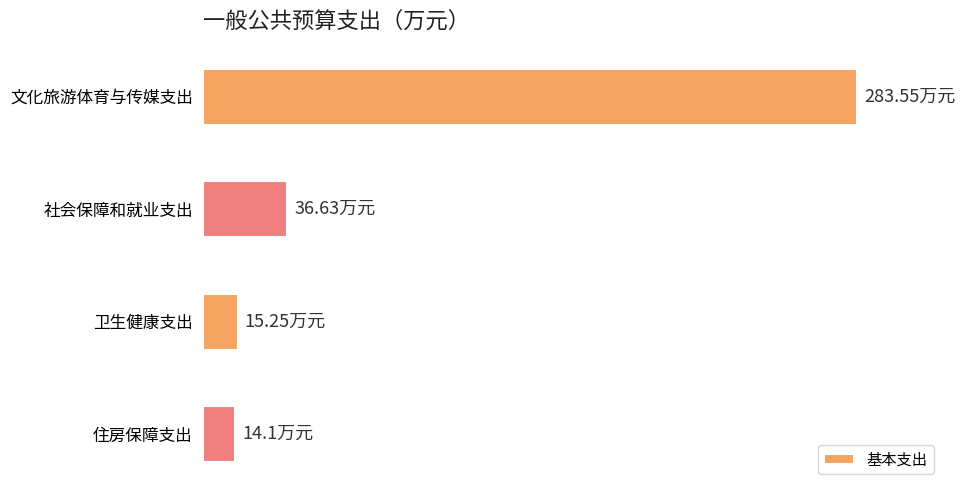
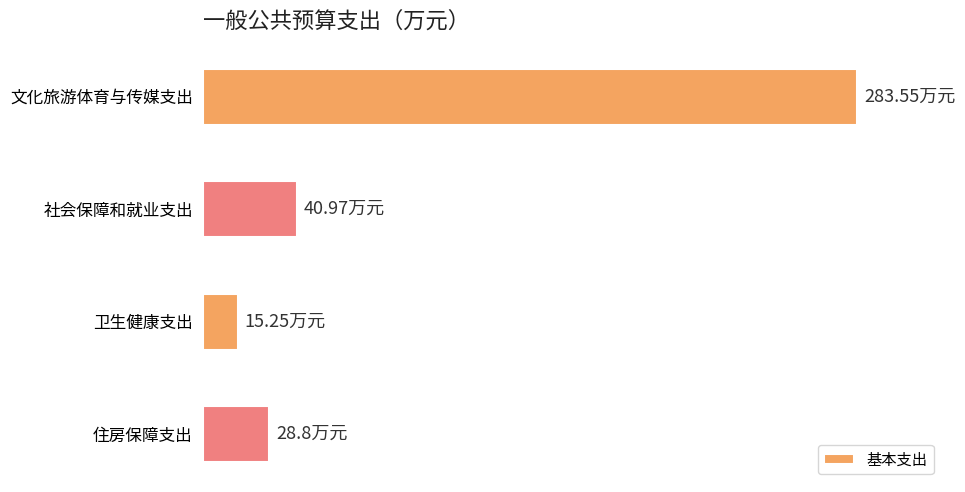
  {
    "文化旅游体育与传媒支出": 283.55,
-   "社会保障和就业支出": 36.63,
+   "社会保障和就业支出": 40.97,
    "卫生健康支出": 15.25,
-   "住房保障支出": 14.1
+   "住房保障支出": 28.8
  }
